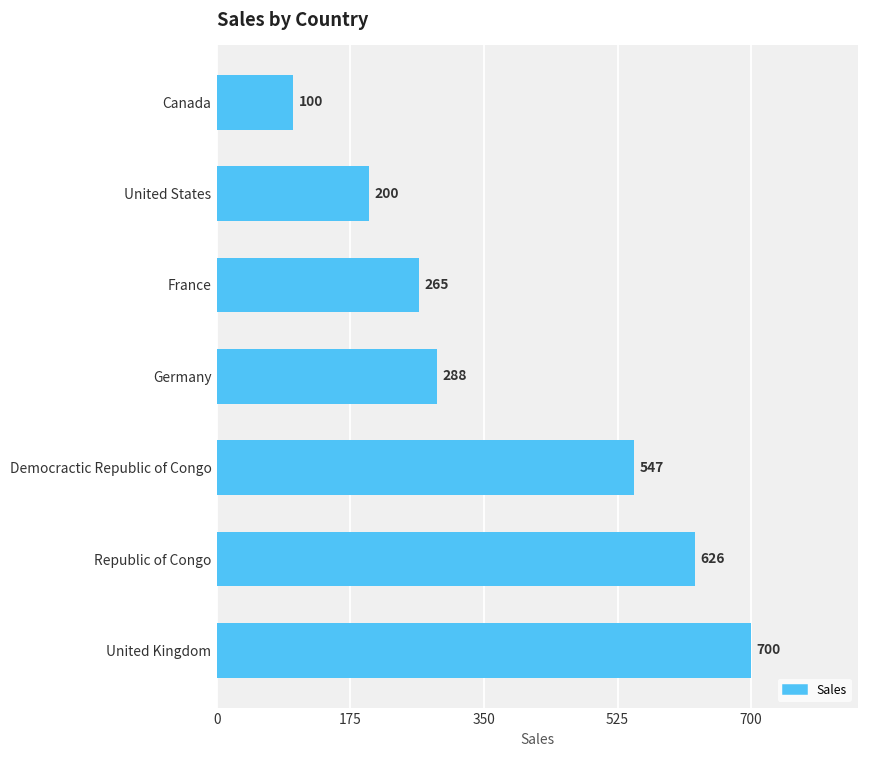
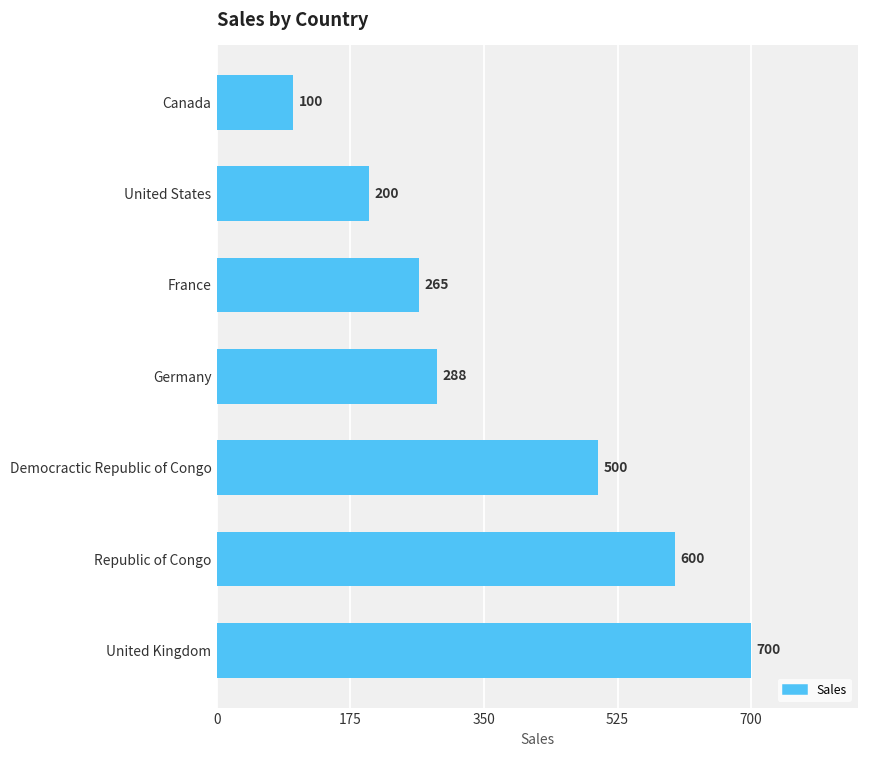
  {
    "Canada": 100,
    "United States": 200,
    "France": 265,
    "Germany": 288,
-   "Democractic Republic of Congo": 547,
-   "Republic of Congo": 626,
+   "Democractic Republic of Congo": 500,
+   "Republic of Congo": 600,
    "United Kingdom": 700
  }
